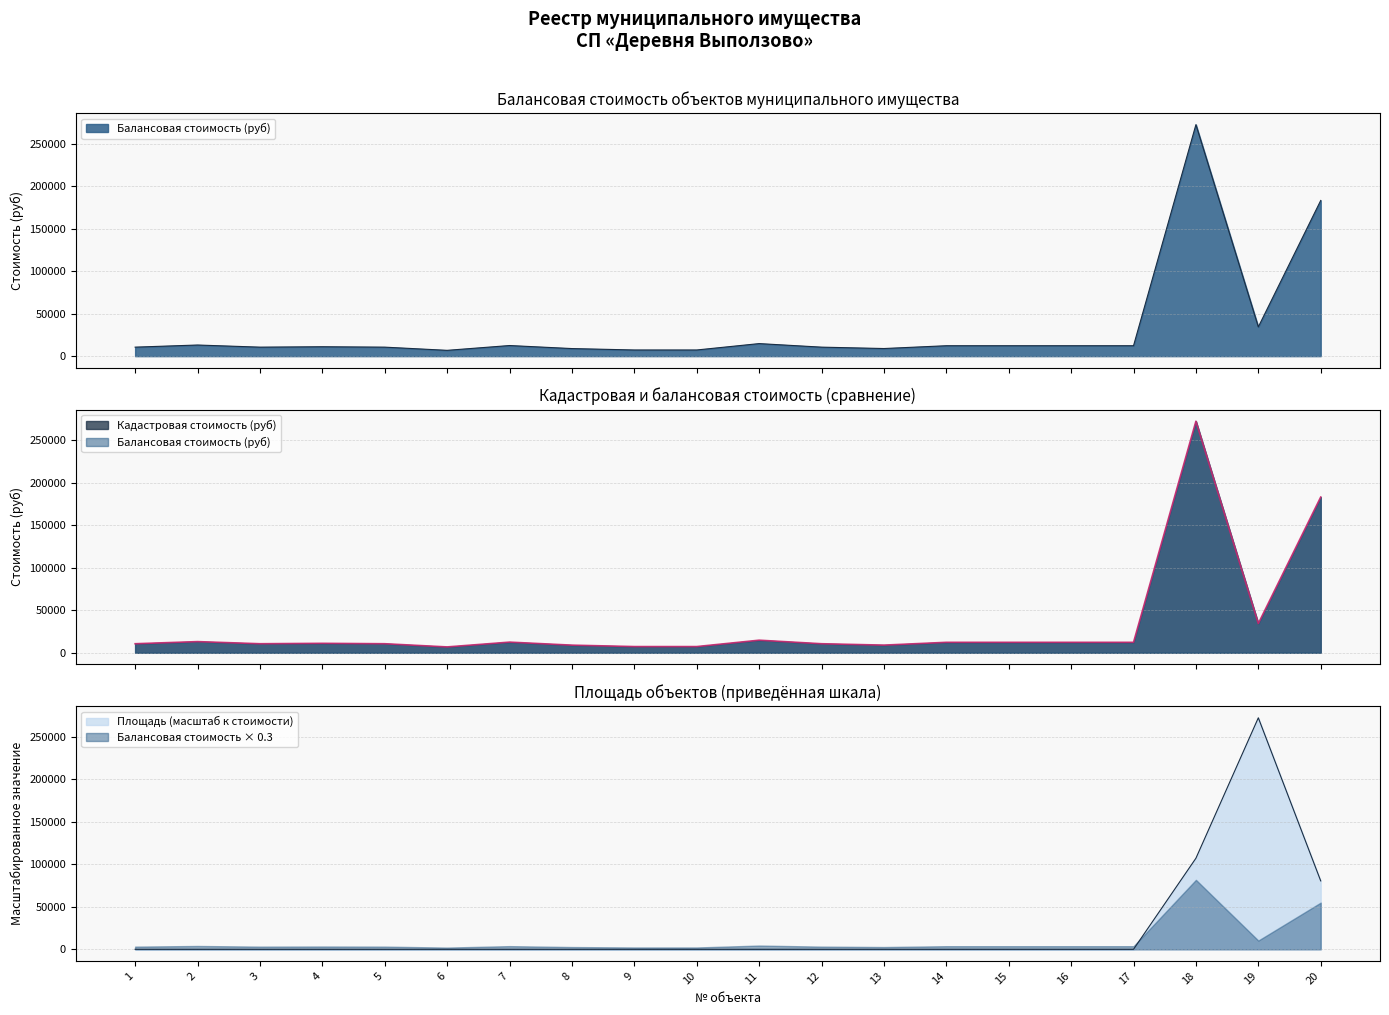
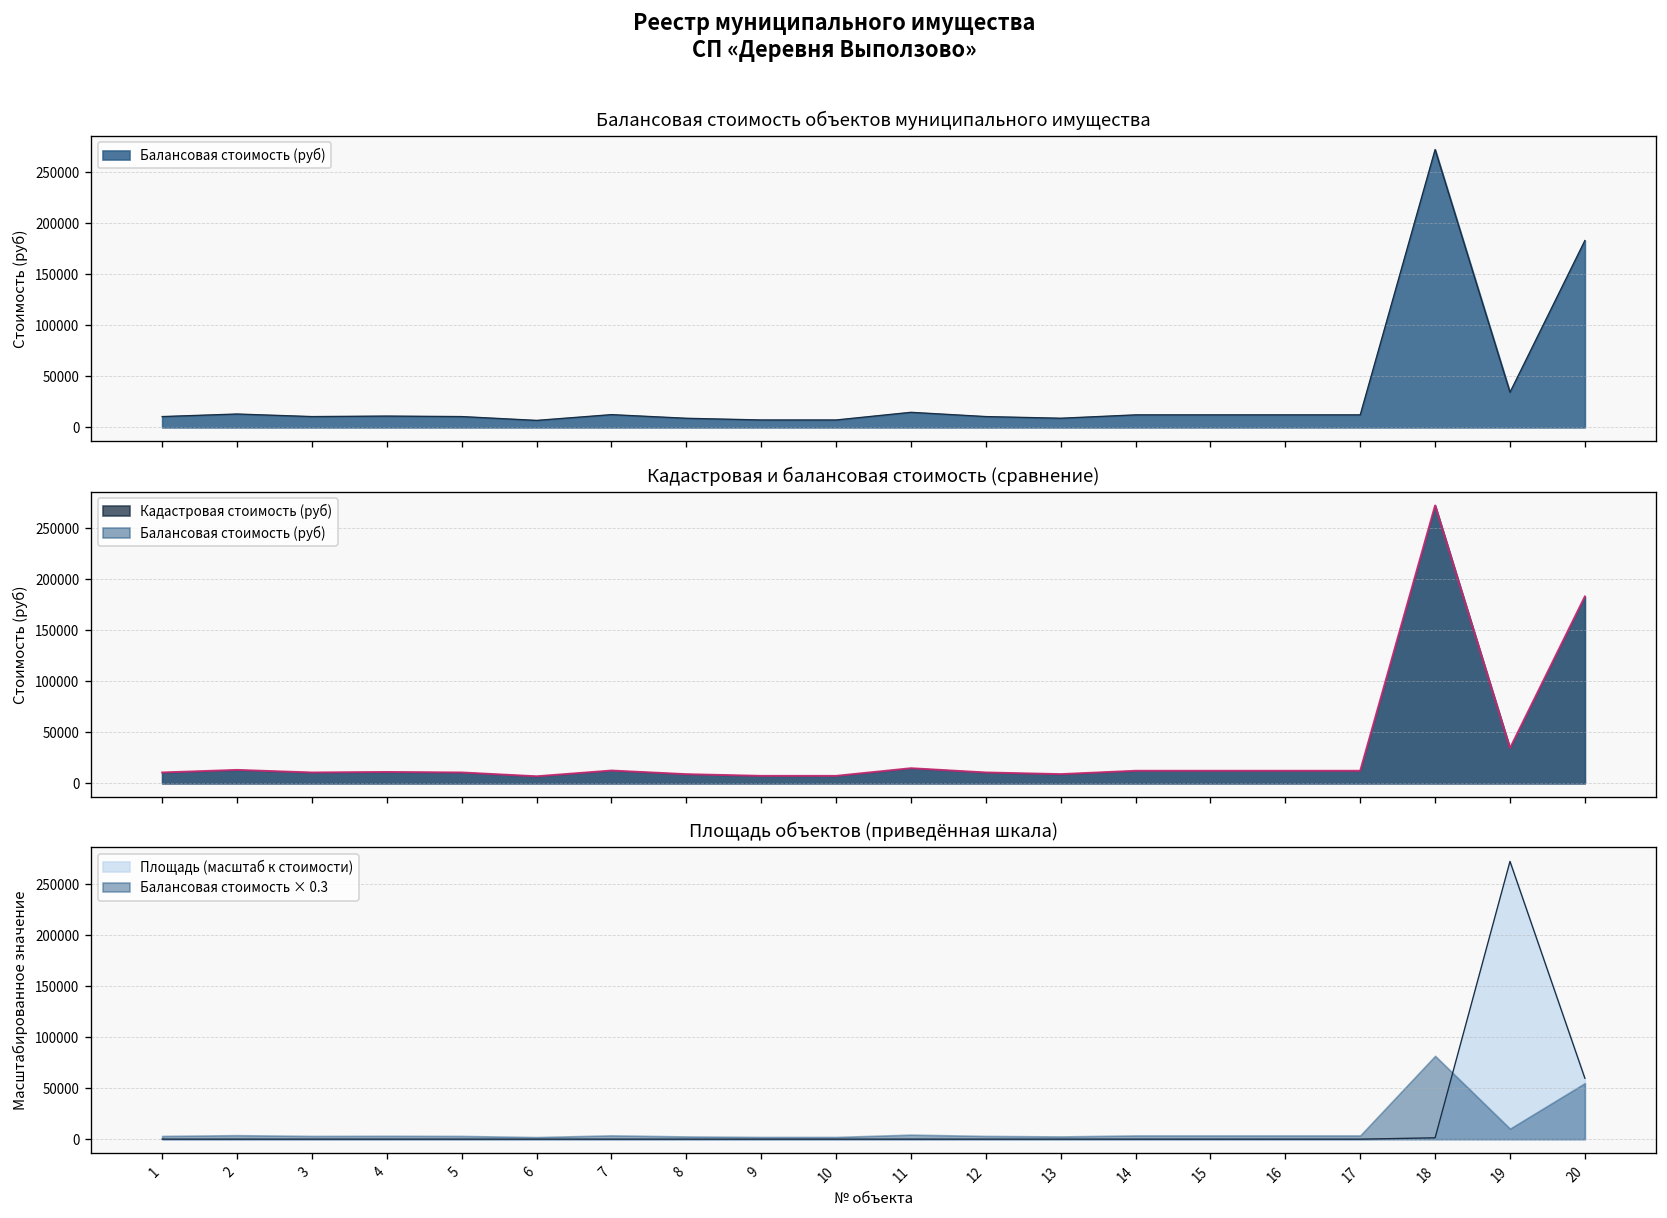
  {
    "Площадь объектов (приведённая шкала)": {
      "Площадь (масштаб к стоимости)": {
        "1": 0,
        "2": 0,
        "3": 0,
        "4": 0,
        "5": 0,
        "7": 0,
        "11": 0,
        "12": 0,
        "14": 0,
        "15": 0,
        "16": 0,
        "17": 0,
-       "18": 110000,
+       "18": 0,
        "19": 270000,
-       "20": 80000
+       "20": 60000
      },
      "Балансовая стоимость × 0.3": {
        "1": 0,
        "2": 0,
        "3": 0,
        "4": 0,
        "5": 0,
        "7": 0,
        "11": 0,
        "12": 0,
        "14": 0,
        "15": 0,
        "16": 0,
        "17": 0,
        "18": 80000,
        "19": 10000,
        "20": 50000
      }
    }
  }
